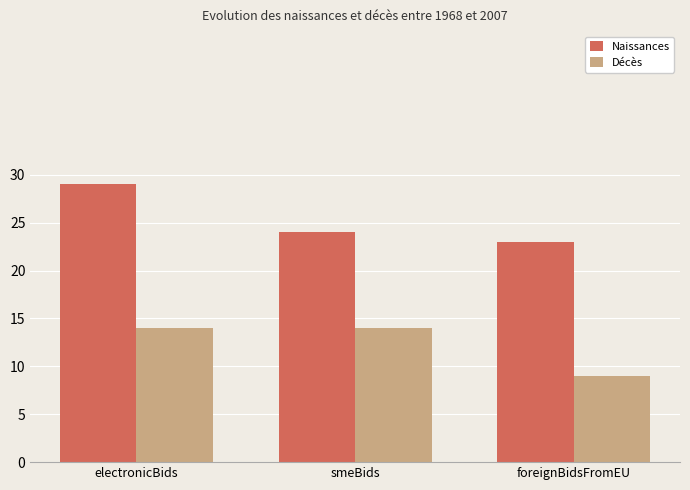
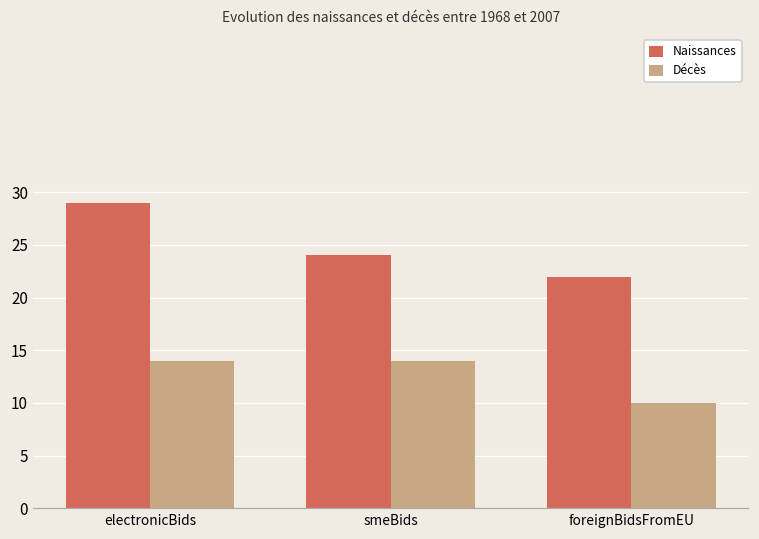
  {
    "Naissances": {
      "electronicBids": 29,
      "smeBids": 24,
-     "foreignBidsFromEU": 23
+     "foreignBidsFromEU": 22
    },
    "Décès": {
      "electronicBids": 14,
      "smeBids": 14,
-     "foreignBidsFromEU": 9
+     "foreignBidsFromEU": 10
    }
  }
